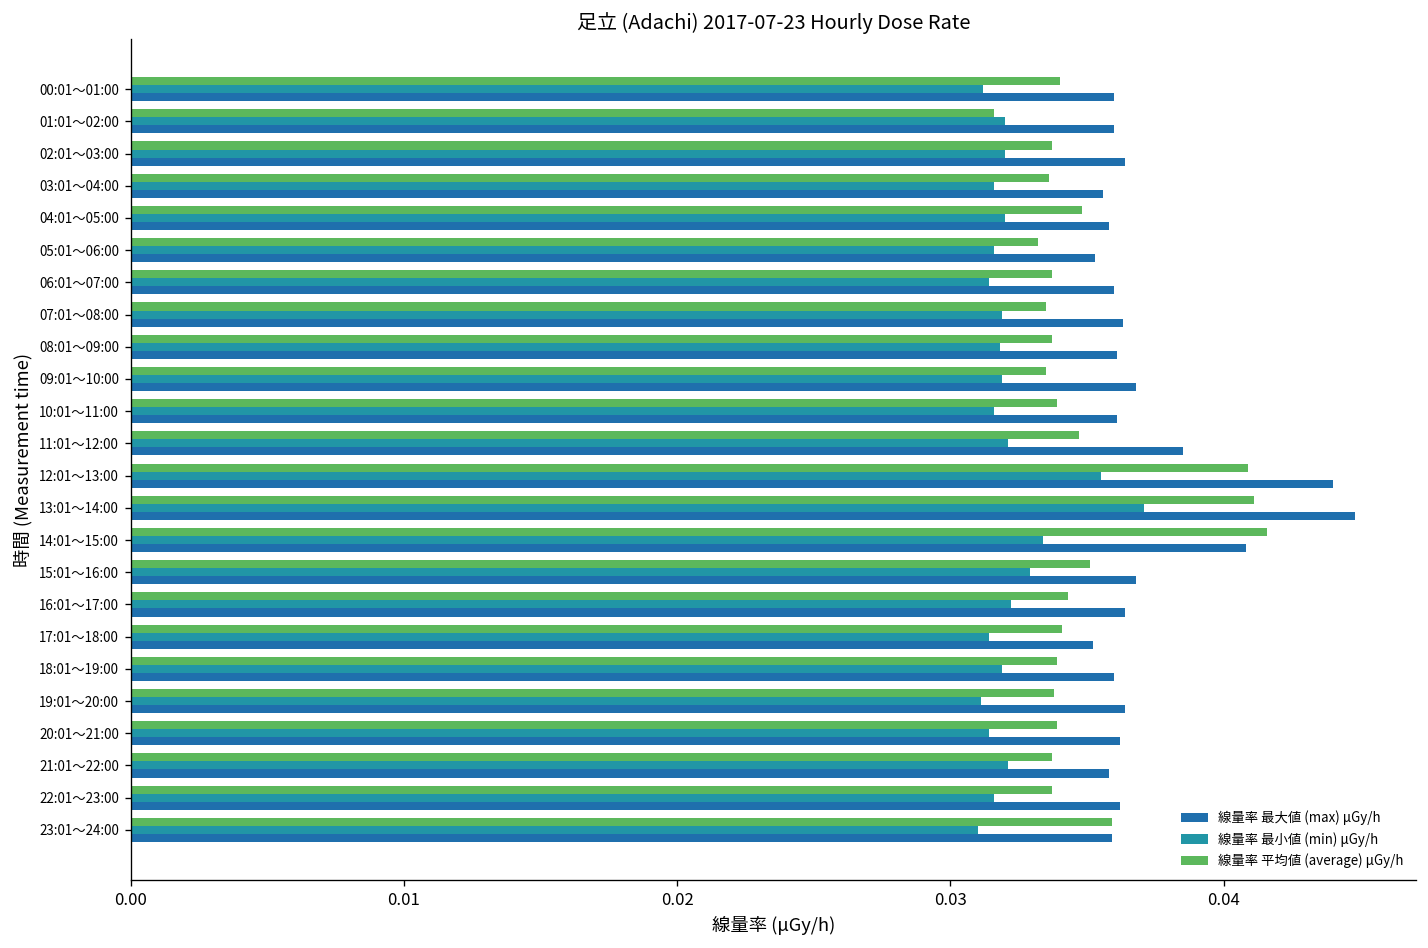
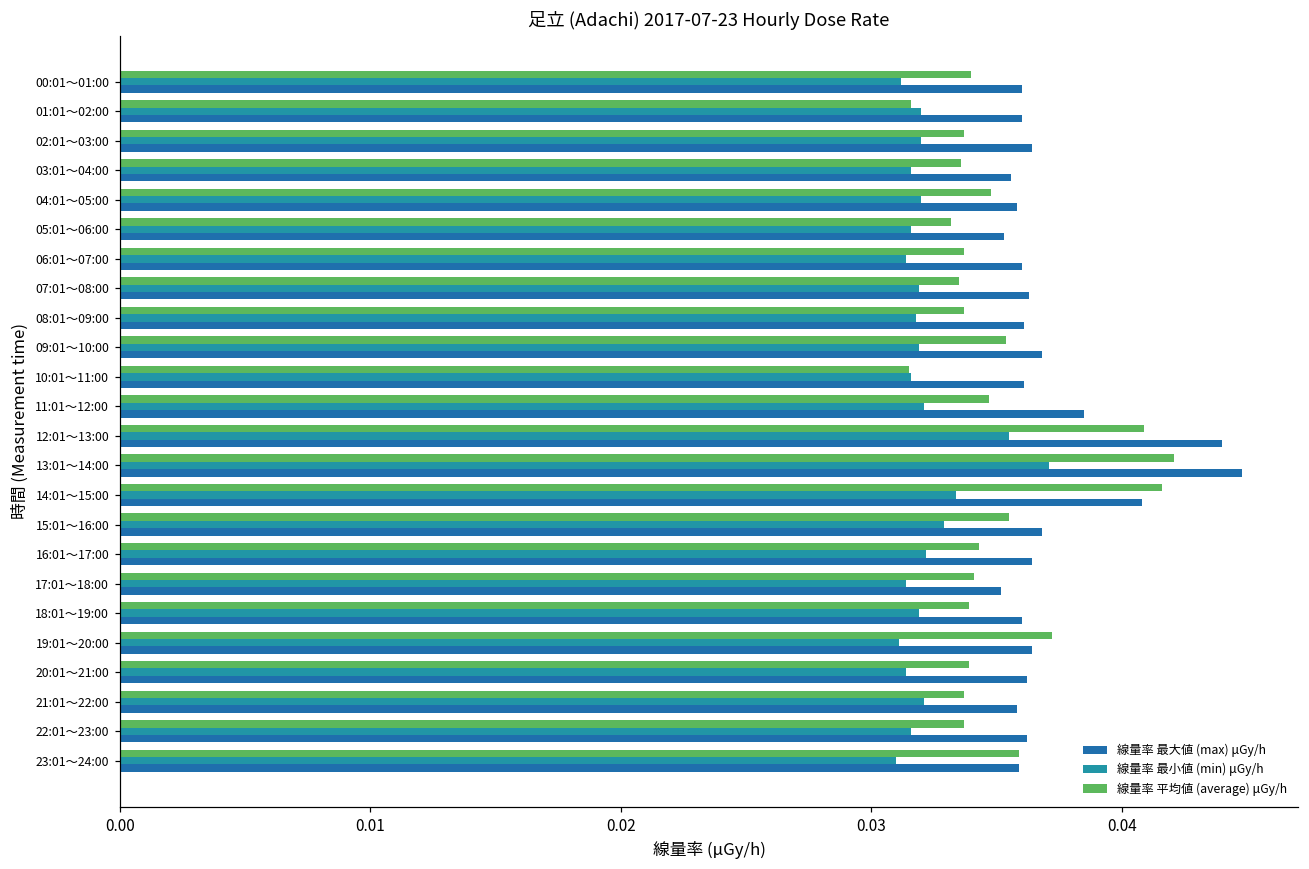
  {
    "線量率 平均値 (average) μGy/h": {
      "00:01～01:00": 0.0340,
      "01:01～02:00": 0.0316,
      "02:01～03:00": 0.0337,
      "03:01～04:00": 0.0336,
      "04:01～05:00": 0.0348,
      "05:01～06:00": 0.0332,
      "06:01～07:00": 0.0337,
      "07:01～08:00": 0.0335,
      "08:01～09:00": 0.0337,
-     "09:01～10:00": 0.0335,
-     "10:01～11:00": 0.0339,
+     "09:01～10:00": 0.0354,
+     "10:01～11:00": 0.0315,
      "11:01～12:00": 0.0347,
      "12:01～13:00": 0.0409,
-     "13:01～14:00": 0.0411,
+     "13:01～14:00": 0.0421,
      "14:01～15:00": 0.0416,
-     "15:01～16:00": 0.0351,
+     "15:01～16:00": 0.0355,
      "16:01～17:00": 0.0343,
      "17:01～18:00": 0.0341,
      "18:01～19:00": 0.0339,
-     "19:01～20:00": 0.0338,
+     "19:01～20:00": 0.0372,
      "20:01～21:00": 0.0339,
      "21:01～22:00": 0.0337,
      "22:01～23:00": 0.0337,
      "23:01～24:00": 0.0359
    }
  }
